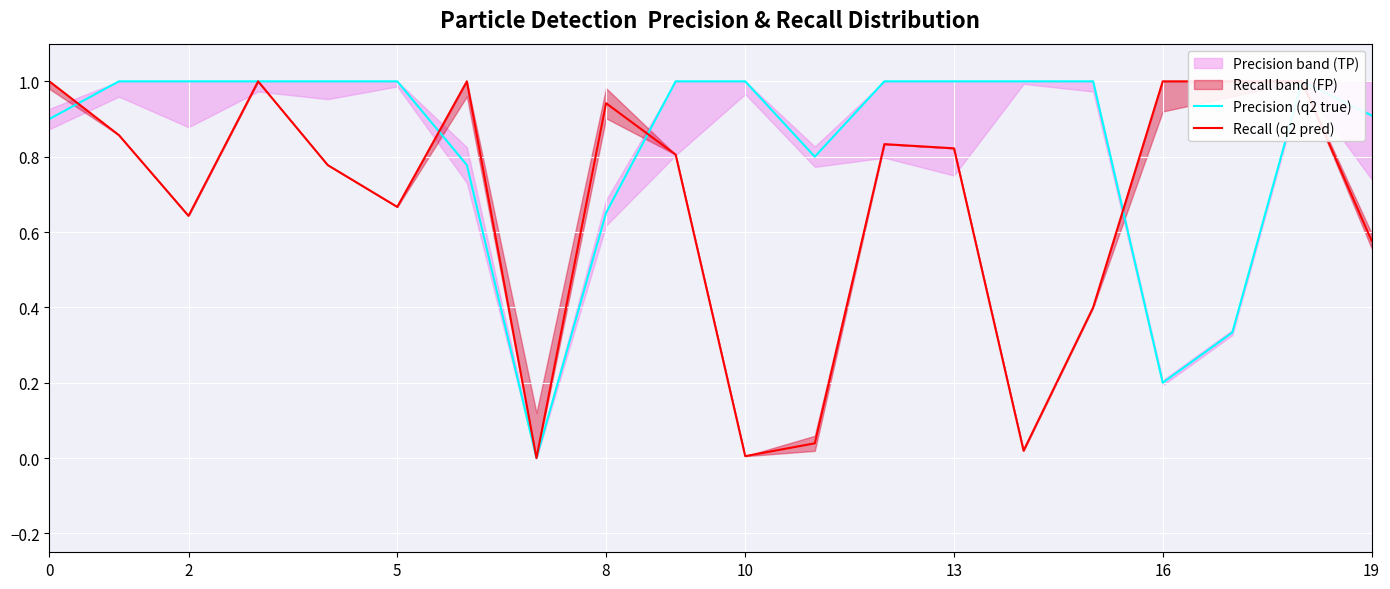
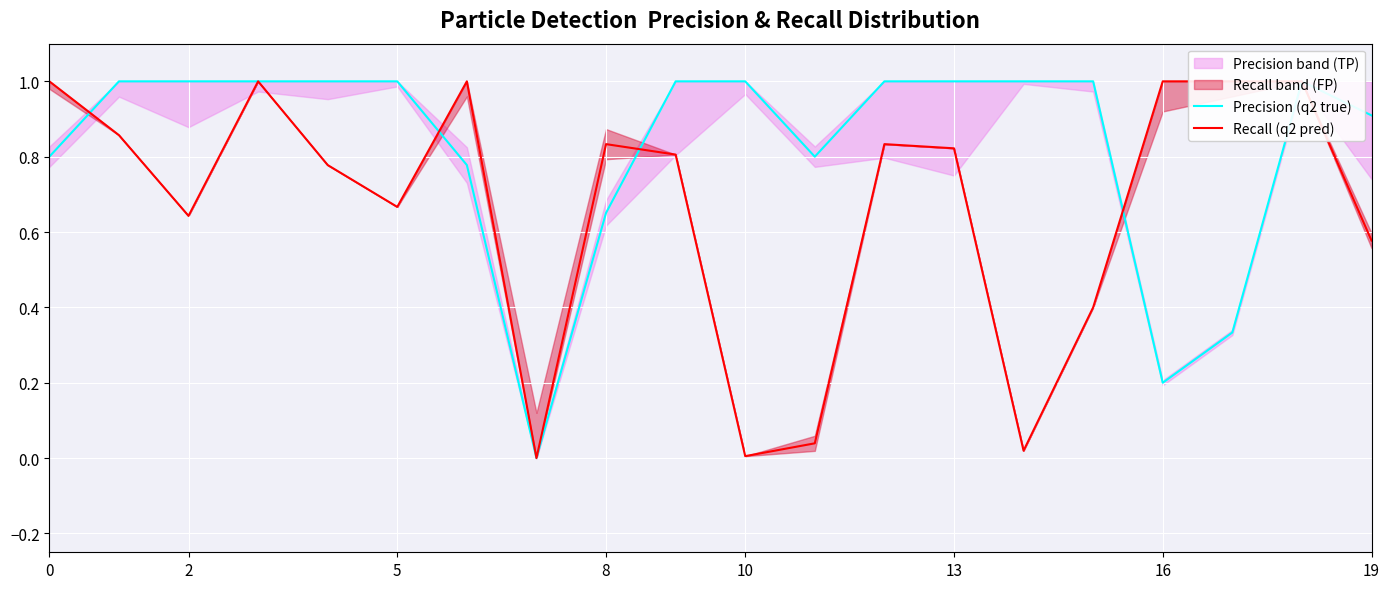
  {
    "Precision (q2 true)": {
-     "0": 0.9,
+     "0": 0.8,
      "8": 0.65,
      "19": 0.91
    },
    "Recall (q2 pred)": {
-     "8": 0.94,
+     "8": 0.83,
      "19": 0.58
    }
  }
